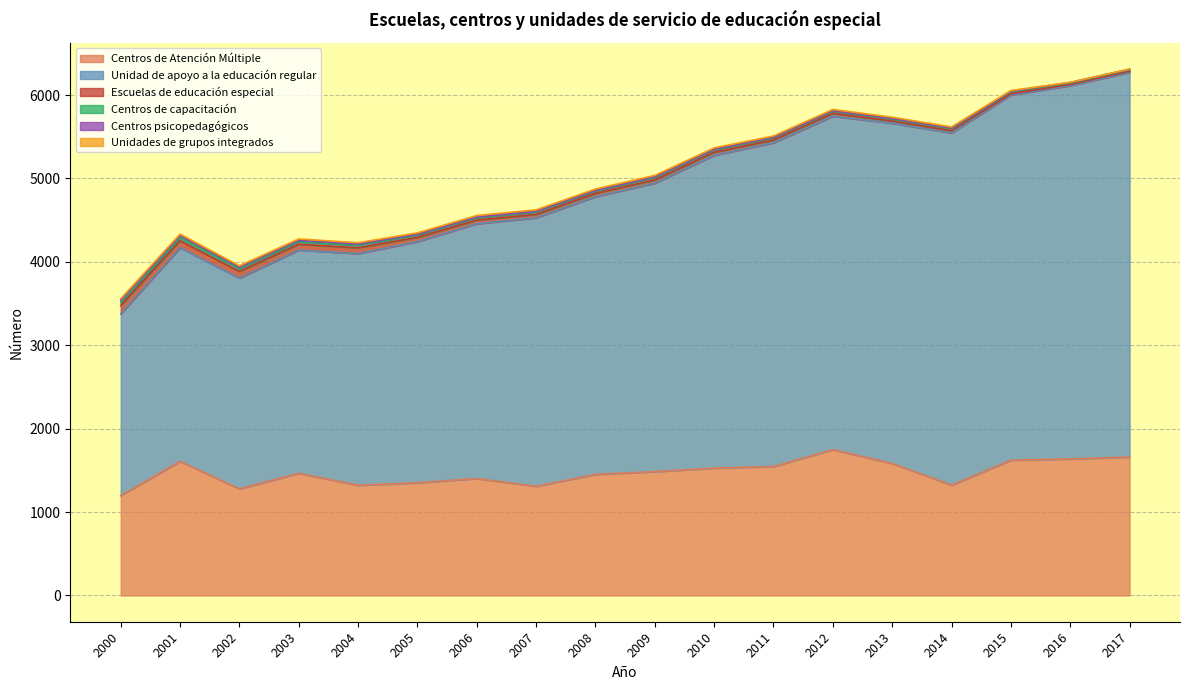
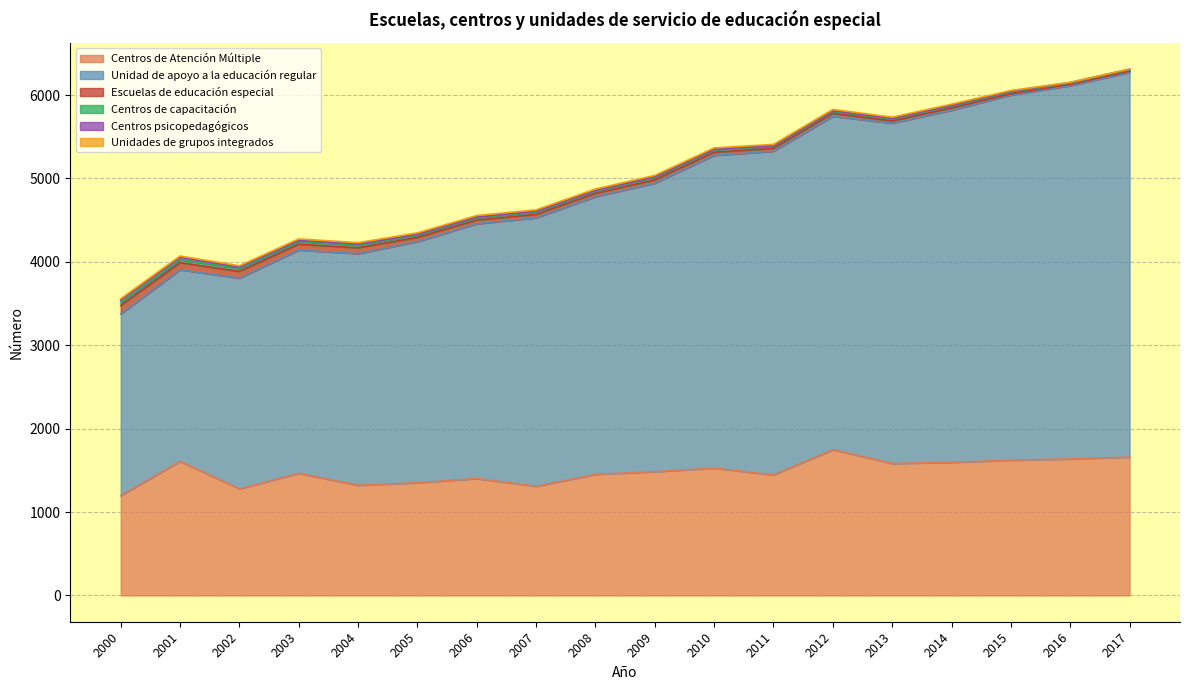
  {
    "Centros de Atención Múltiple": {
      "2000": 1200,
      "2001": 1600,
      "2002": 1300,
      "2003": 1500,
      "2004": 1300,
      "2005": 1400,
      "2006": 1400,
      "2007": 1300,
      "2008": 1500,
      "2009": 1500,
      "2010": 1500,
-     "2011": 1500,
+     "2011": 1400,
      "2012": 1700,
      "2013": 1600,
-     "2014": 1300,
+     "2014": 1600,
      "2015": 1600,
      "2016": 1600,
      "2017": 1700
    },
    "Unidad de apoyo a la educación regular": {
      "2000": 2200,
-     "2001": 2600,
+     "2001": 2300,
      "2002": 2500,
      "2003": 2700,
      "2004": 2800,
      "2005": 2900,
      "2006": 3100,
      "2007": 3200,
      "2008": 3300,
      "2009": 3500,
      "2010": 3800,
      "2011": 3900,
      "2012": 4000
    },
    "Escuelas de educación especial": {
      "2000": 100,
      "2001": 100,
      "2002": 100,
      "2003": 100,
      "2004": 100
    }
  }
